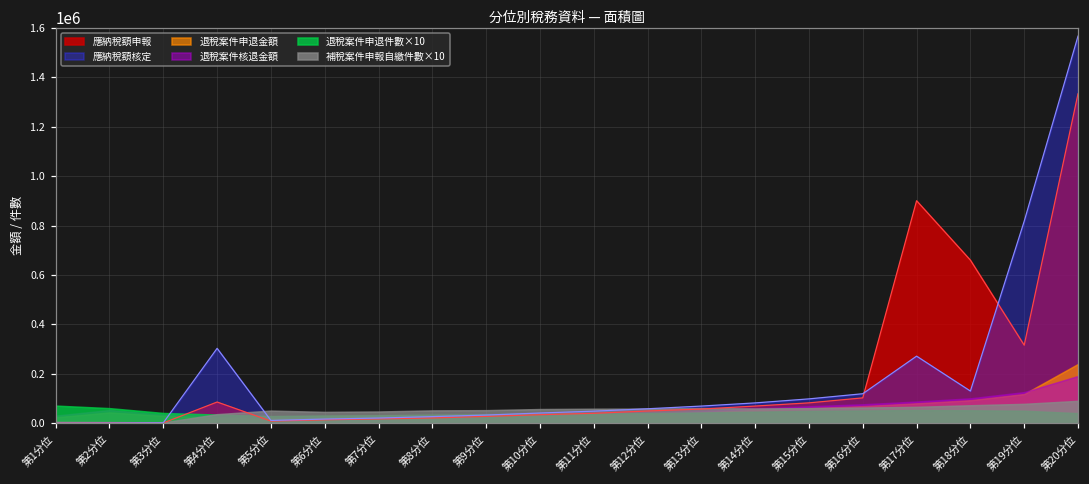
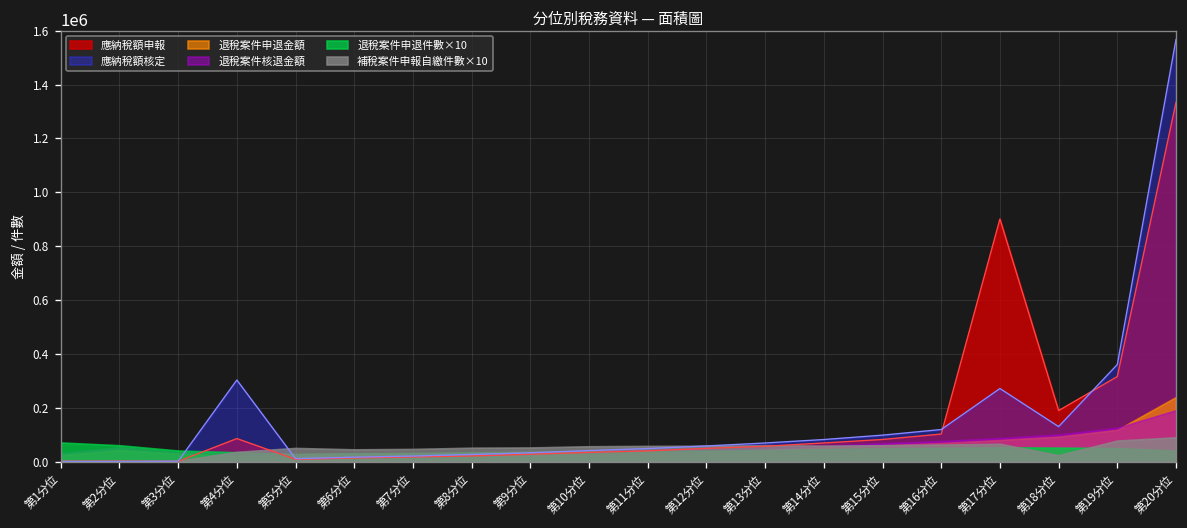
  {
    "應納稅額申報": {
      "第4分位": 90000,
      "第15分位": 80000,
      "第16分位": 100000,
      "第17分位": 900000,
-     "第18分位": 660000,
+     "第18分位": 190000,
      "第19分位": 320000,
      "第20分位": 1330000
    },
    "應納稅額核定": {
      "第4分位": 300000,
      "第14分位": 80000,
      "第15分位": 100000,
      "第16分位": 120000,
      "第17分位": 270000,
      "第18分位": 130000,
-     "第19分位": 820000,
+     "第19分位": 360000,
      "第20分位": 1570000
    },
    "退稅案件申退金額": {
      "第20分位": 240000
    },
    "退稅案件核退金額": {
      "第20分位": 190000
    },
    "退稅案件申退件數×10": {
      "第1分位": 70000,
      "第16分位": 50000,
      "第17分位": 50000,
      "第18分位": 50000,
      "第19分位": 50000,
      "第20分位": 40000
    },
    "補稅案件申報自繳件數×10": {
      "第5分位": 50000,
      "第6分位": 50000,
      "第7分位": 50000,
      "第8分位": 50000,
      "第9分位": 50000,
      "第10分位": 60000,
      "第17分位": 70000,
-     "第18分位": 70000,
+     "第18分位": 20000,
      "第19分位": 80000,
      "第20分位": 90000
    }
  }
